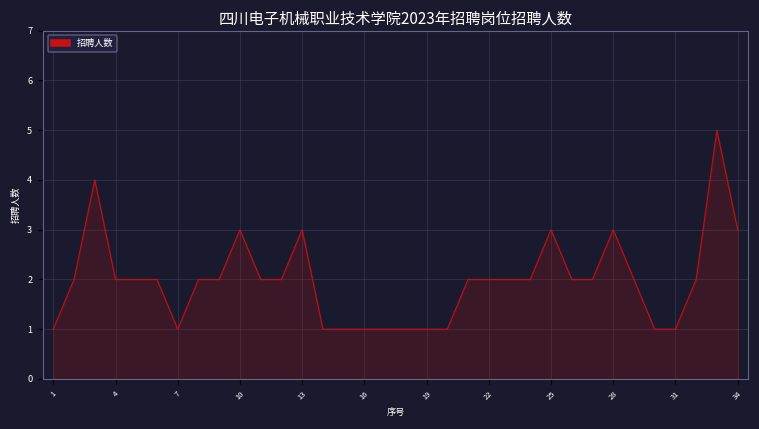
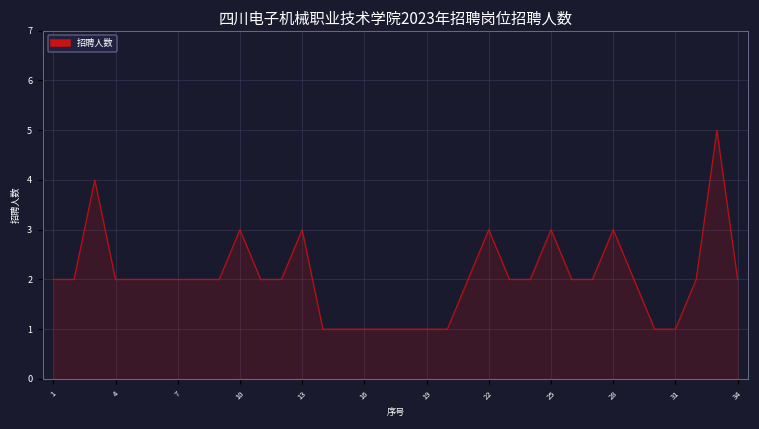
  {
-   "1": 1,
+   "1": 2,
    "4": 2,
-   "7": 1,
+   "7": 2,
    "10": 3,
    "13": 3,
    "16": 1,
    "19": 1,
-   "22": 2,
+   "22": 3,
    "25": 3,
    "28": 3,
    "31": 1,
-   "34": 3
+   "34": 2
  }
